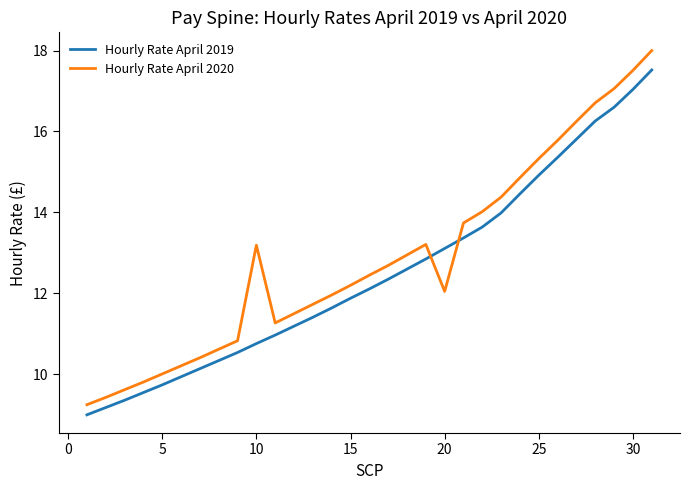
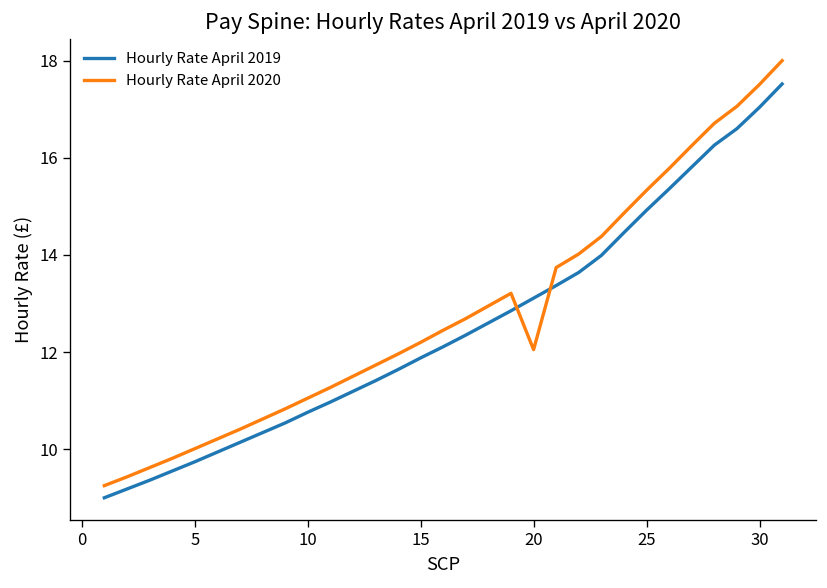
  {
    "Hourly Rate April 2019": {
      "5": 9.7,
      "10": 10.8,
      "15": 11.9,
      "20": 13.1,
      "25": 14.9,
      "30": 17.0
    },
    "Hourly Rate April 2020": {
      "5": 10.0,
-     "10": 13.2,
+     "10": 11.1,
      "15": 12.2,
      "20": 12.1,
      "25": 15.3,
      "30": 17.5
    }
  }
